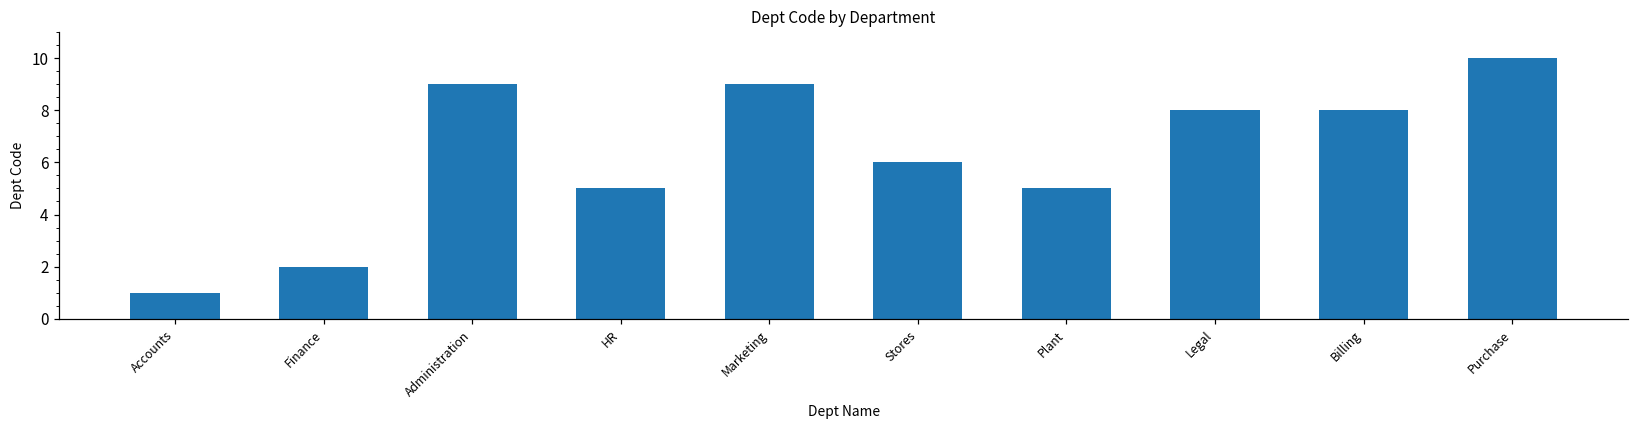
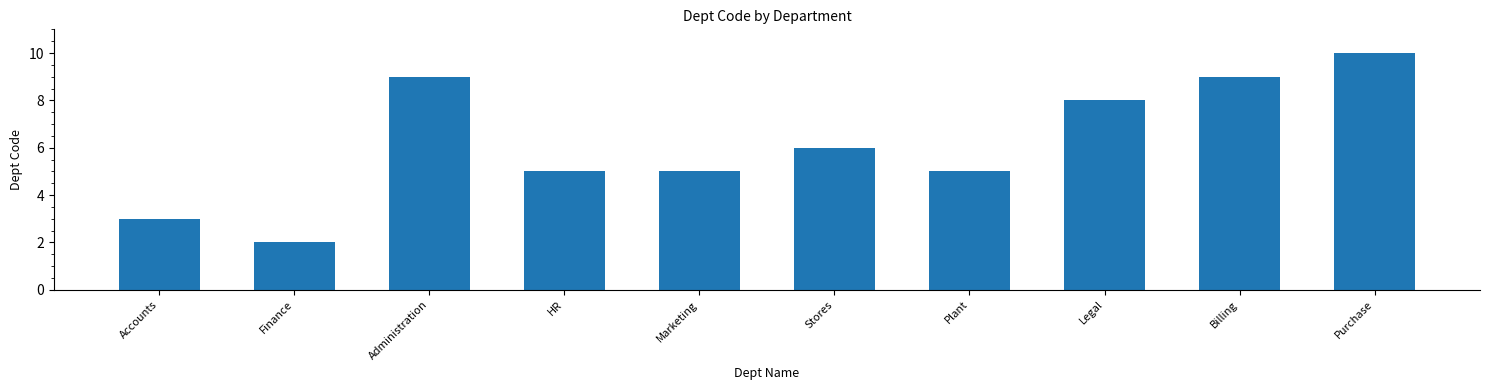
  {
-   "Accounts": 1,
+   "Accounts": 3,
    "Finance": 2,
    "Administration": 9,
    "HR": 5,
-   "Marketing": 9,
+   "Marketing": 5,
    "Stores": 6,
    "Plant": 5,
    "Legal": 8,
-   "Billing": 8,
+   "Billing": 9,
    "Purchase": 10
  }
